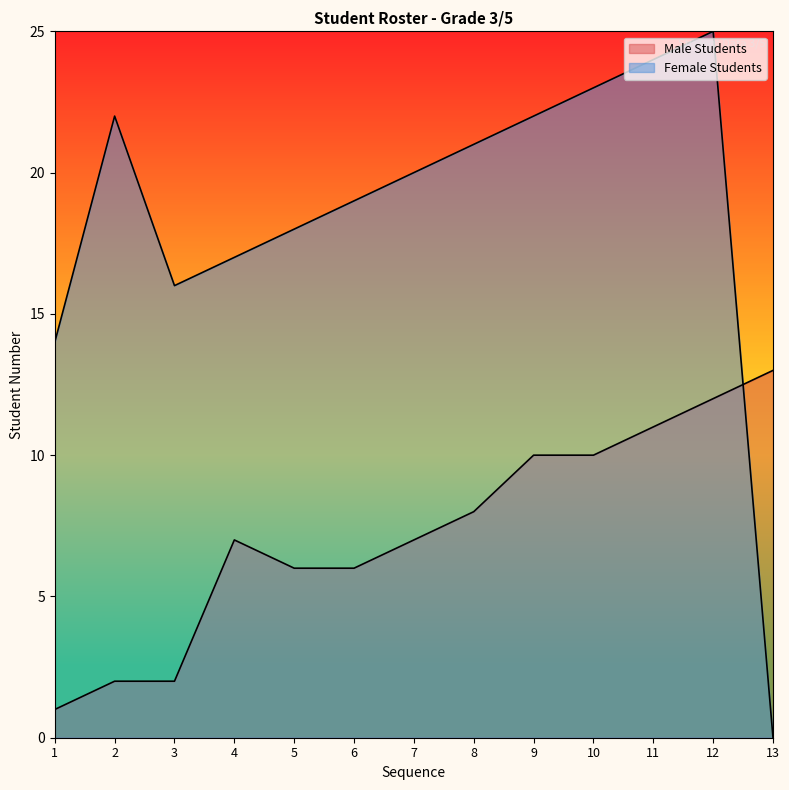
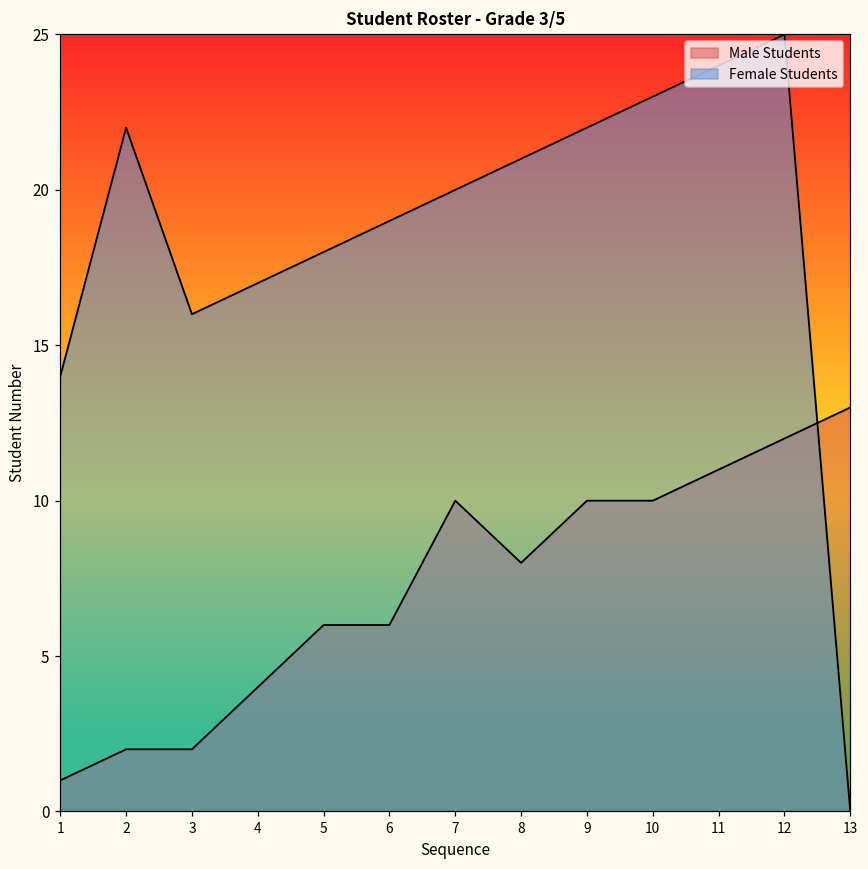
  {
    "Male Students": {
      "1": 1,
      "2": 2,
      "3": 2,
-     "4": 7,
+     "4": 4,
      "5": 6,
      "6": 6,
-     "7": 7,
+     "7": 10,
      "8": 8,
      "9": 10,
      "10": 10,
      "11": 11,
      "12": 12,
      "13": 13
    },
    "Female Students": {
      "1": 14,
      "2": 22,
      "3": 16,
      "4": 17,
      "5": 18,
      "6": 19,
      "7": 20,
      "8": 21,
      "9": 22,
      "10": 23,
      "13": 0
    }
  }
